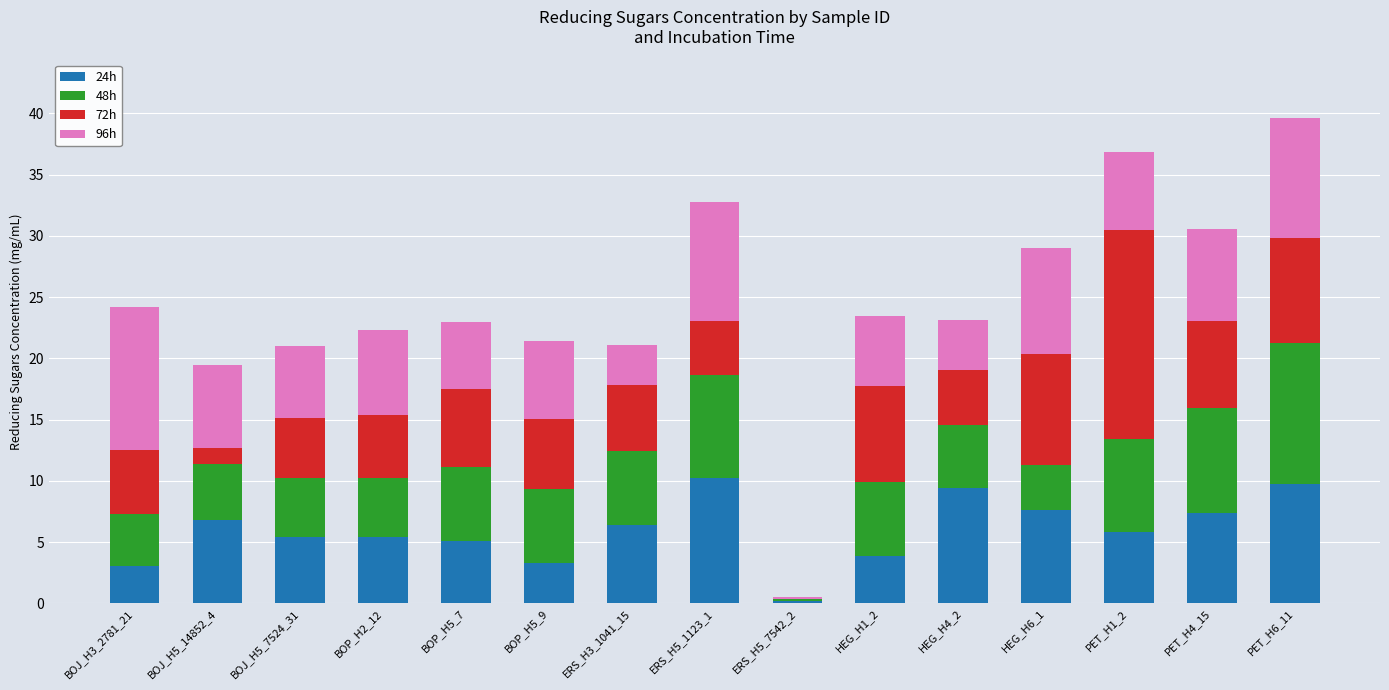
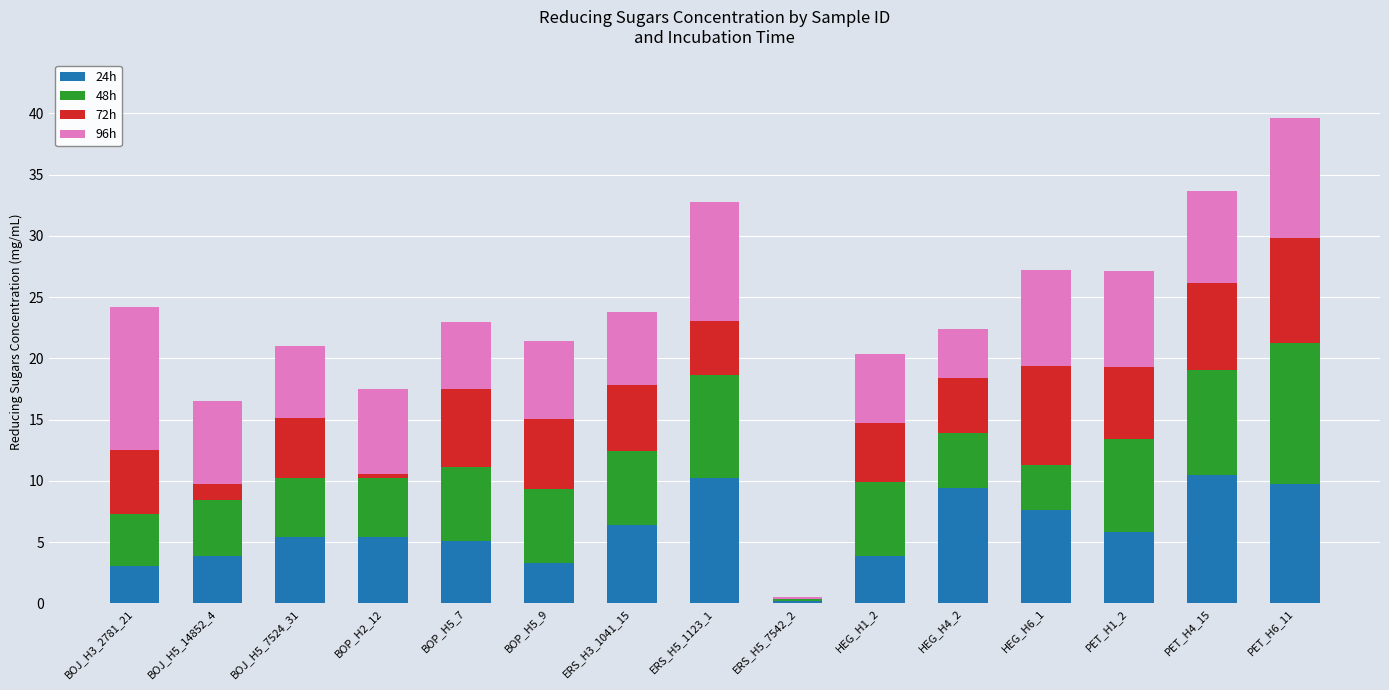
  {
    "24h": {
      "BOJ_H3_2781_21": 3.0,
-     "BOJ_H5_14852_4": 6.8,
+     "BOJ_H5_14852_4": 3.9,
      "BOJ_H5_7524_31": 5.4,
      "BOP_H2_12": 5.4,
      "BOP_H5_7": 5.1,
      "BOP_H5_9": 3.3,
      "ERS_H3_1041_15": 6.4,
      "ERS_H5_1123_1": 10.2,
      "HEG_H1_2": 3.9,
      "HEG_H4_2": 9.4,
      "HEG_H6_1": 7.6,
      "PET_H1_2": 5.8,
-     "PET_H4_15": 7.4,
+     "PET_H4_15": 10.5,
      "PET_H6_11": 9.8
    },
    "48h": {
      "BOJ_H3_2781_21": 4.3,
      "BOJ_H5_14852_4": 4.6,
      "BOJ_H5_7524_31": 4.8,
      "BOP_H2_12": 4.8,
      "BOP_H5_7": 6.0,
      "BOP_H5_9": 6.1,
      "ERS_H3_1041_15": 6.1,
      "ERS_H5_1123_1": 8.5,
      "HEG_H1_2": 6.0,
-     "HEG_H4_2": 5.2,
+     "HEG_H4_2": 4.5,
      "HEG_H6_1": 3.7,
      "PET_H1_2": 7.6,
      "PET_H4_15": 8.6,
      "PET_H6_11": 11.5
    },
    "72h": {
      "BOJ_H3_2781_21": 5.2,
      "BOJ_H5_14852_4": 1.3,
      "BOJ_H5_7524_31": 4.9,
-     "BOP_H2_12": 5.1,
+     "BOP_H2_12": 0.4,
      "BOP_H5_7": 6.4,
      "BOP_H5_9": 5.7,
      "ERS_H3_1041_15": 5.4,
      "ERS_H5_1123_1": 4.4,
-     "HEG_H1_2": 7.9,
+     "HEG_H1_2": 4.8,
      "HEG_H4_2": 4.5,
-     "HEG_H6_1": 9.0,
-     "PET_H1_2": 17.1,
+     "HEG_H6_1": 8.0,
+     "PET_H1_2": 5.9,
      "PET_H4_15": 7.1,
      "PET_H6_11": 8.6
    },
    "96h": {
      "BOJ_H3_2781_21": 11.7,
      "BOJ_H5_14852_4": 6.8,
      "BOJ_H5_7524_31": 5.8,
      "BOP_H2_12": 6.9,
      "BOP_H5_7": 5.5,
      "BOP_H5_9": 6.3,
-     "ERS_H3_1041_15": 3.3,
+     "ERS_H3_1041_15": 6.0,
      "ERS_H5_1123_1": 9.7,
      "HEG_H1_2": 5.7,
      "HEG_H4_2": 4.0,
-     "HEG_H6_1": 8.7,
-     "PET_H1_2": 6.4,
+     "HEG_H6_1": 7.9,
+     "PET_H1_2": 7.8,
      "PET_H4_15": 7.5,
      "PET_H6_11": 9.8
    }
  }
